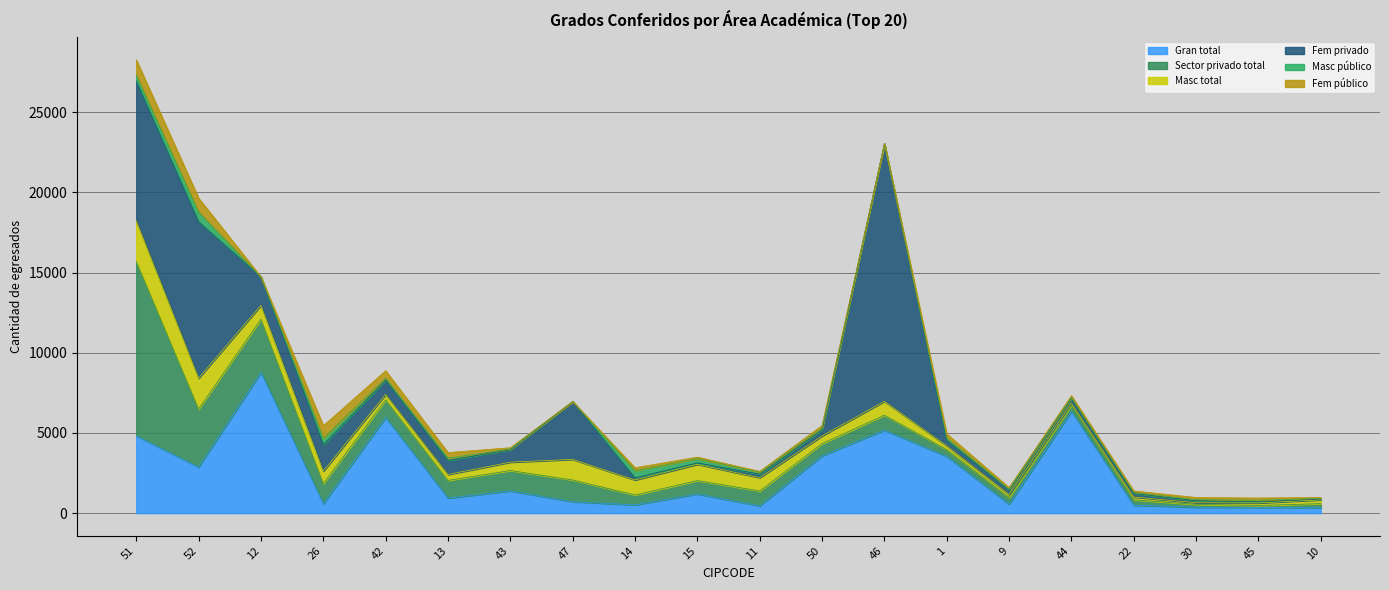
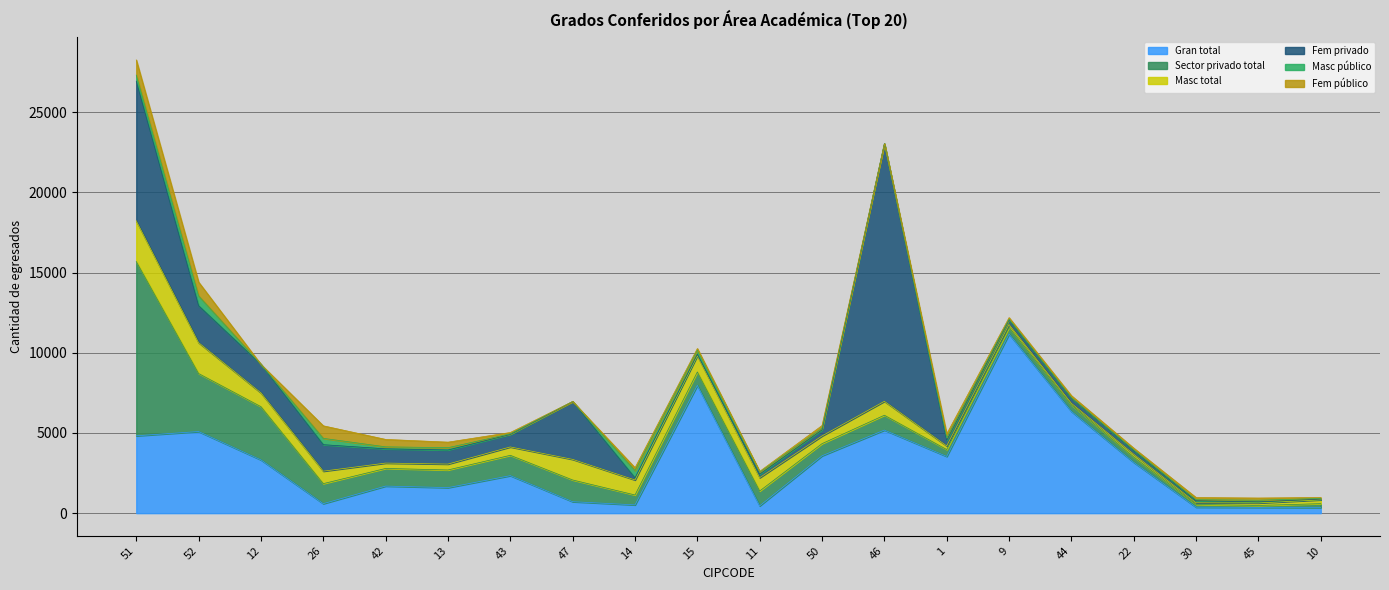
  {
    "Gran total": {
      "51": 4800,
-     "52": 2900,
-     "12": 8800,
+     "52": 5100,
+     "12": 3300,
      "26": 600,
-     "42": 6000,
-     "13": 900,
-     "43": 1400,
+     "42": 1700,
+     "13": 1600,
+     "43": 2300,
      "47": 700,
      "14": 500,
-     "15": 1200,
+     "15": 8000,
      "11": 500,
      "50": 3600,
      "46": 5200,
      "1": 3500,
-     "9": 600,
+     "9": 11200,
      "44": 6300,
-     "22": 500,
+     "22": 3200,
      "30": 400,
      "10": 300
    },
    "Fem privado": {
      "51": 8700,
-     "52": 9700,
+     "52": 2300,
      "26": 1700
    }
  }
